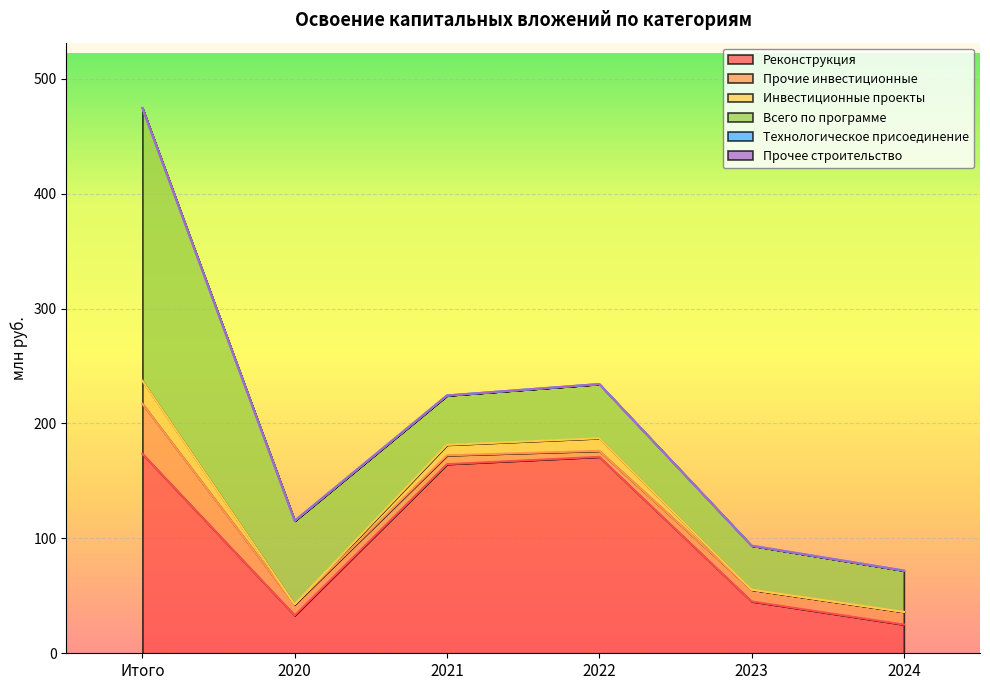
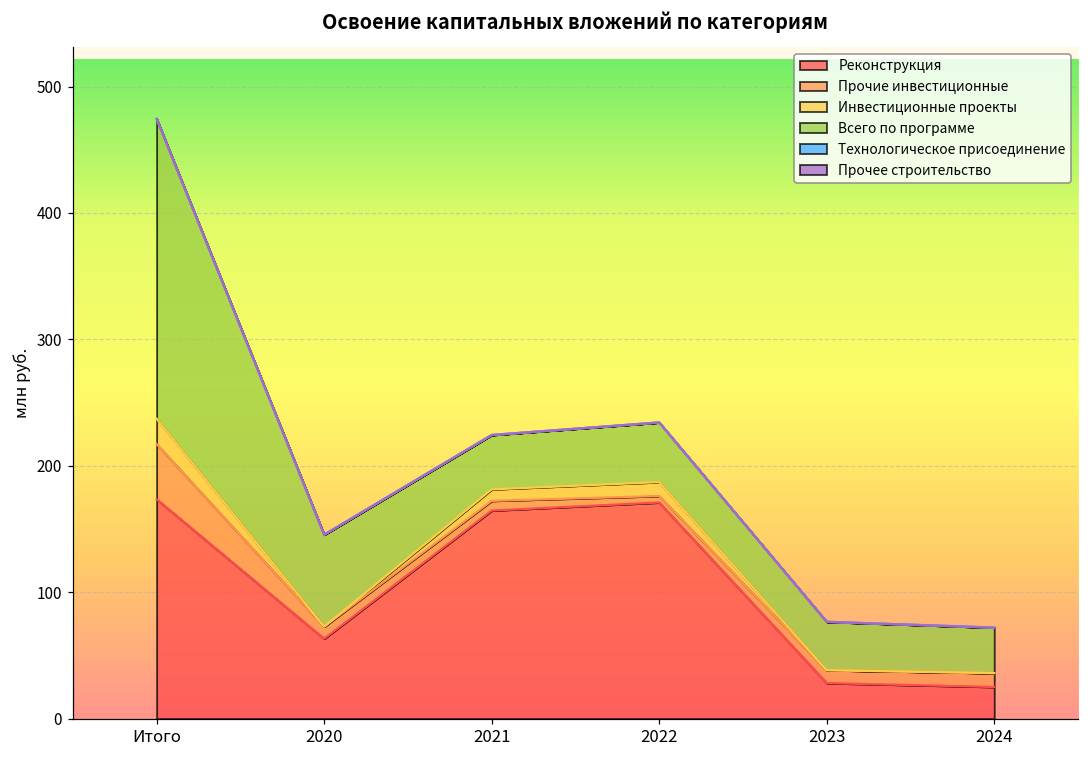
  {
    "Реконструкция": {
      "Итого": 174,
-     "2020": 33,
+     "2020": 63,
      "2021": 165,
      "2022": 171,
-     "2023": 45,
+     "2023": 28,
      "2024": 25
    }
  }
